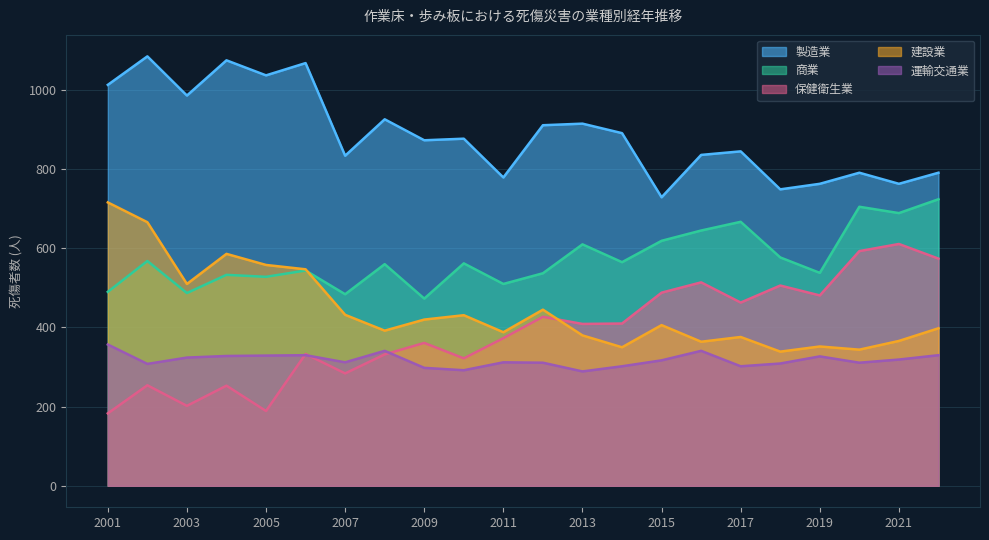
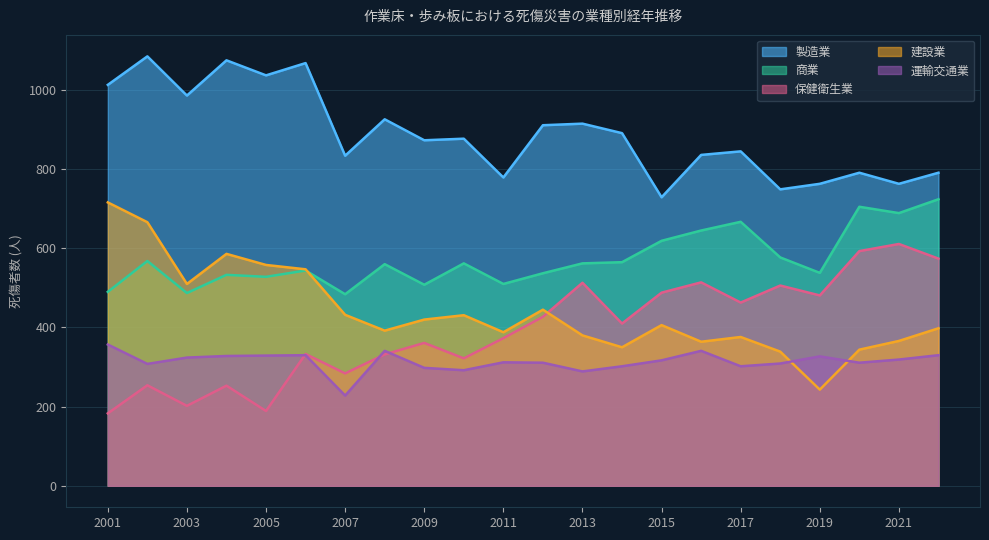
  {
    "製造業": {
      "2001": 1010,
      "2003": 990,
      "2005": 1040,
      "2007": 830,
      "2009": 870,
      "2011": 780,
      "2013": 920,
      "2015": 730,
      "2017": 850,
      "2019": 760,
      "2021": 760
    },
    "商業": {
      "2001": 490,
      "2003": 490,
      "2005": 530,
      "2007": 480,
-     "2009": 470,
+     "2009": 510,
      "2011": 510,
-     "2013": 610,
+     "2013": 560,
      "2015": 620,
      "2017": 670,
      "2019": 540,
      "2021": 690
    },
    "保健衛生業": {
      "2001": 180,
      "2003": 200,
      "2005": 190,
      "2007": 280,
      "2009": 360,
      "2011": 370,
-     "2013": 410,
+     "2013": 510,
      "2015": 490,
      "2017": 460,
      "2019": 480,
      "2021": 610
    },
    "建設業": {
      "2001": 720,
      "2003": 510,
      "2005": 560,
      "2007": 430,
      "2009": 420,
      "2011": 390,
      "2013": 380,
      "2015": 410,
      "2017": 380,
-     "2019": 350,
+     "2019": 240,
      "2021": 370
    },
    "運輸交通業": {
      "2001": 360,
      "2003": 320,
      "2005": 330,
-     "2007": 310,
+     "2007": 230,
      "2009": 300,
      "2011": 310,
      "2013": 290,
      "2015": 320,
      "2017": 300,
      "2019": 330,
      "2021": 320
    }
  }
